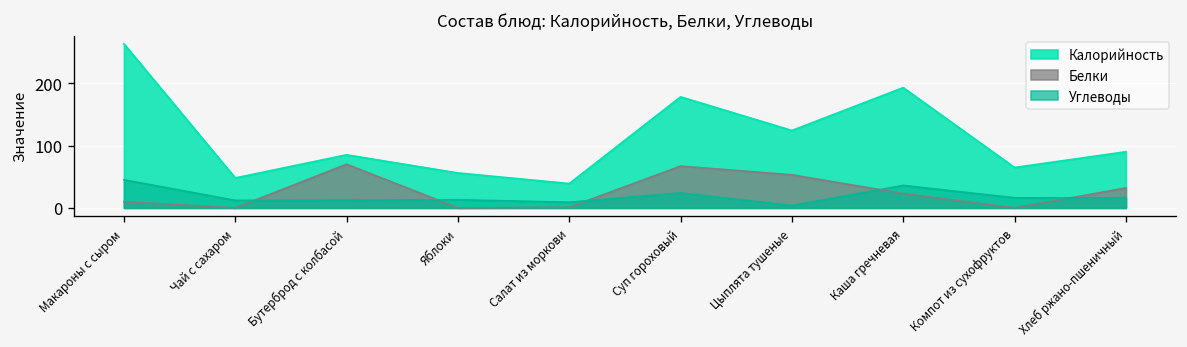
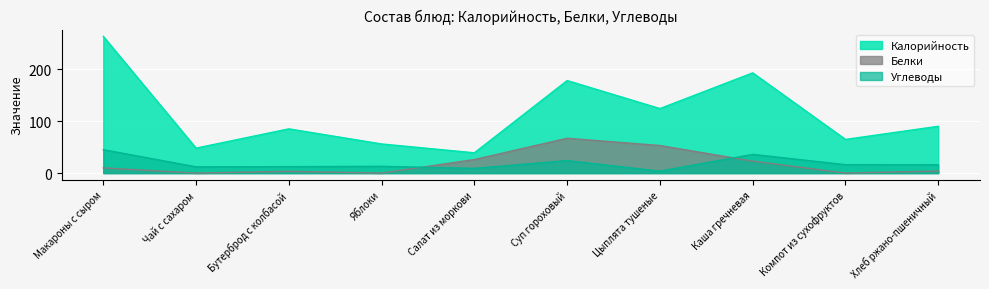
  {
    "Белки": {
      "Макароны с сыром": 10,
      "Чай с сахаром": 0,
-     "Бутерброд с колбасой": 70,
+     "Бутерброд с колбасой": 0,
      "Яблоки": 0,
-     "Салат из моркови": 0,
+     "Салат из моркови": 30,
      "Суп гороховый": 70,
      "Цыплята тушеные": 50,
      "Каша гречневая": 20,
      "Компот из сухофруктов": 0,
-     "Хлеб ржано-пшеничный": 30
+     "Хлеб ржано-пшеничный": 0
    }
  }
